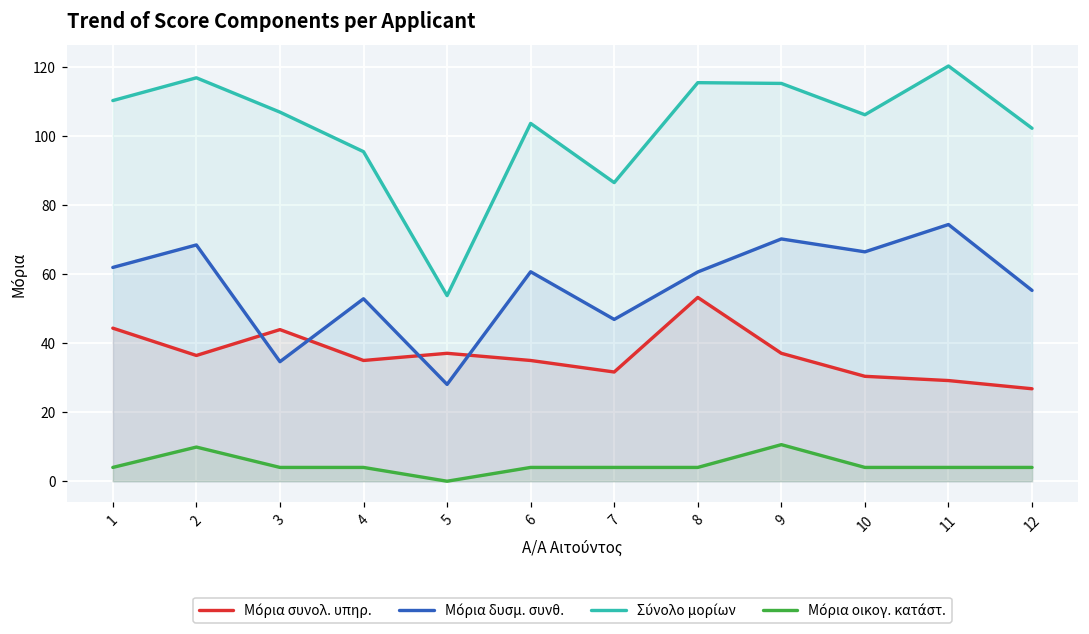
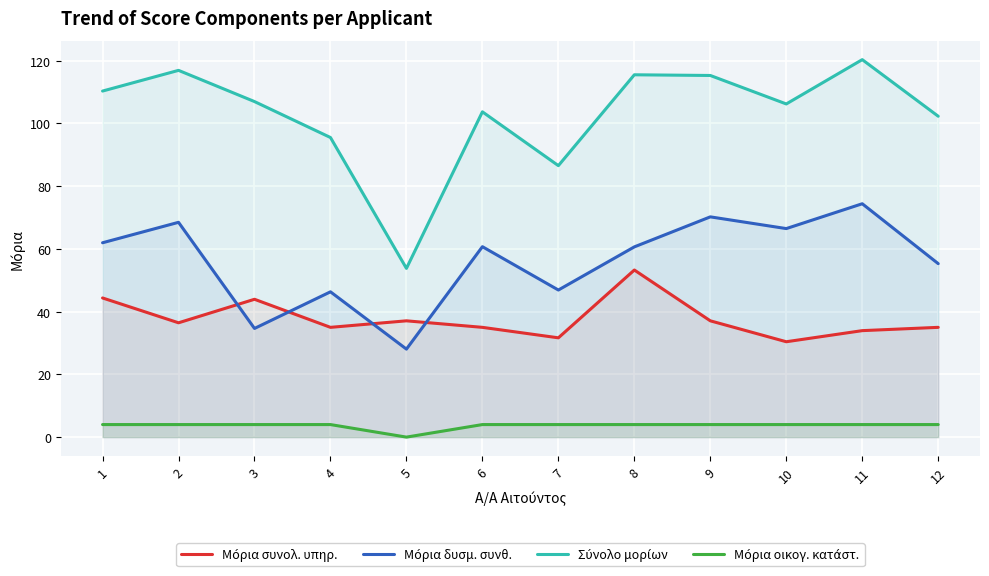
  {
    "Μόρια συνολ. υπηρ.": {
      "1": 44,
      "2": 36,
      "3": 44,
      "4": 35,
      "5": 37,
      "6": 35,
      "7": 32,
      "8": 53,
      "9": 37,
      "10": 30,
-     "11": 29,
-     "12": 27
+     "11": 34,
+     "12": 35
    },
    "Μόρια δυσμ. συνθ.": {
      "1": 62,
      "2": 68,
      "3": 35,
-     "4": 53,
+     "4": 46,
      "5": 28,
      "6": 61,
      "7": 47,
      "8": 61,
      "9": 70,
      "10": 66,
      "11": 74,
      "12": 55
    },
    "Σύνολο μορίων": {
      "1": 110,
      "2": 117,
      "3": 107,
      "4": 96,
      "5": 54,
      "6": 104,
      "7": 87,
      "8": 116,
      "9": 115,
      "10": 106,
      "11": 120,
      "12": 102
    },
    "Μόρια οικογ. κατάστ.": {
      "1": 4,
-     "2": 10,
+     "2": 4,
      "3": 4,
      "4": 4,
      "5": 0,
      "6": 4,
      "7": 4,
      "8": 4,
-     "9": 11,
+     "9": 4,
      "10": 4,
      "11": 4,
      "12": 4
    }
  }
